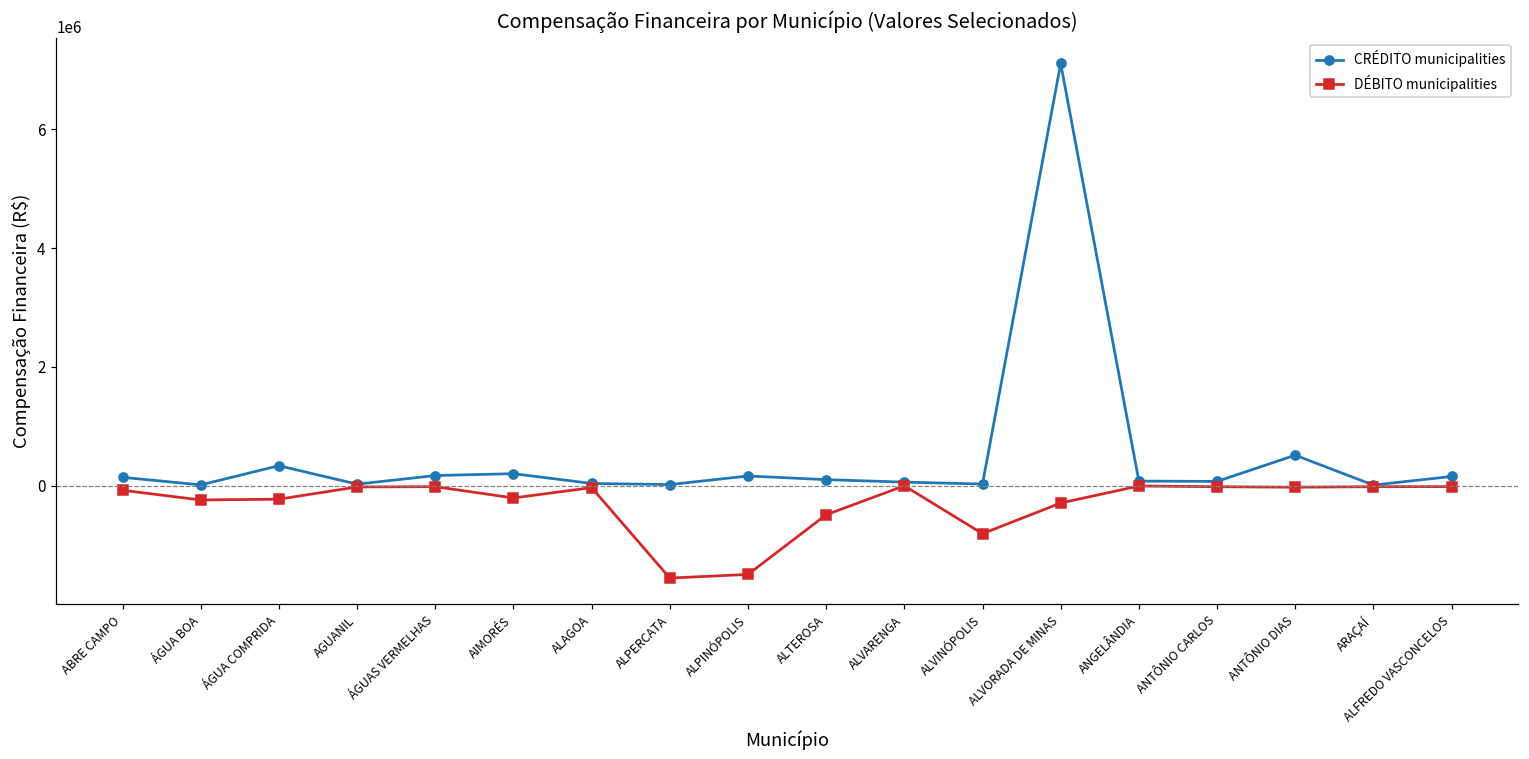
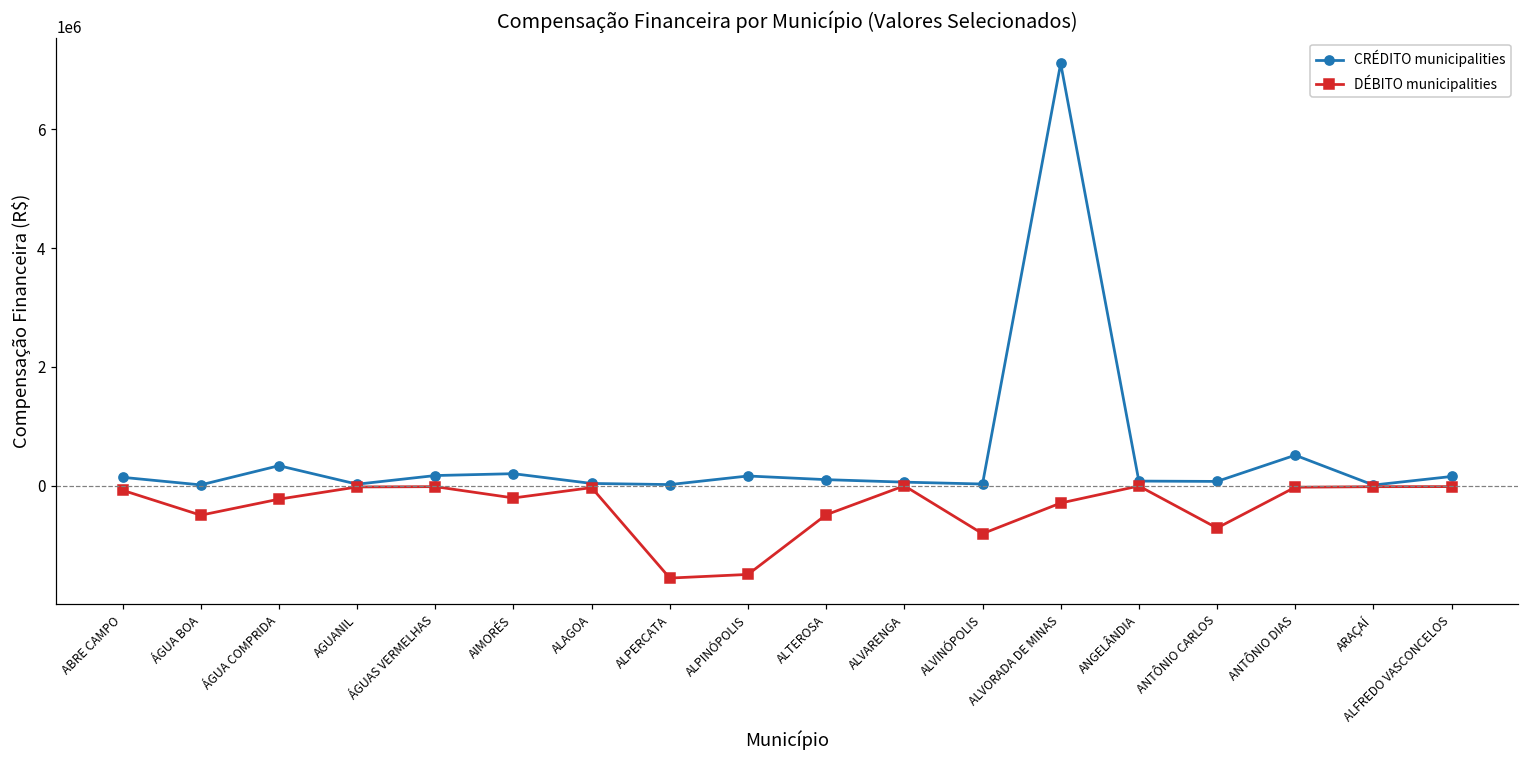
  {
    "CRÉDITO municipalities": {
      "ABRE CAMPO": 100000,
      "ÁGUA BOA": 0,
      "ÁGUA COMPRIDA": 300000,
      "ÁGUAS VERMELHAS": 200000,
      "AIMORÉS": 200000,
      "ALAGOA": 0,
      "ALPERCATA": 0,
      "ALPINÓPOLIS": 200000,
      "ALTEROSA": 100000,
      "ALVARENGA": 100000,
      "ALVINÓPOLIS": 0,
      "ALVORADA DE MINAS": 7100000,
      "ANGELÂNDIA": 100000,
      "ANTÔNIO CARLOS": 100000,
      "ANTÔNIO DIAS": 500000,
      "ALFREDO VASCONCELOS": 200000
    },
    "DÉBITO municipalities": {
      "ABRE CAMPO": -100000,
-     "ÁGUA BOA": -200000,
+     "ÁGUA BOA": -500000,
      "ÁGUA COMPRIDA": -200000,
      "ÁGUAS VERMELHAS": 0,
      "AIMORÉS": -200000,
      "ALAGOA": 0,
      "ALPERCATA": -1600000,
      "ALPINÓPOLIS": -1500000,
      "ALTEROSA": -500000,
      "ALVARENGA": 0,
      "ALVINÓPOLIS": -800000,
      "ALVORADA DE MINAS": -300000,
      "ANGELÂNDIA": 0,
-     "ANTÔNIO CARLOS": 0,
+     "ANTÔNIO CARLOS": -700000,
      "ANTÔNIO DIAS": 0,
      "ALFREDO VASCONCELOS": 0
    }
  }
